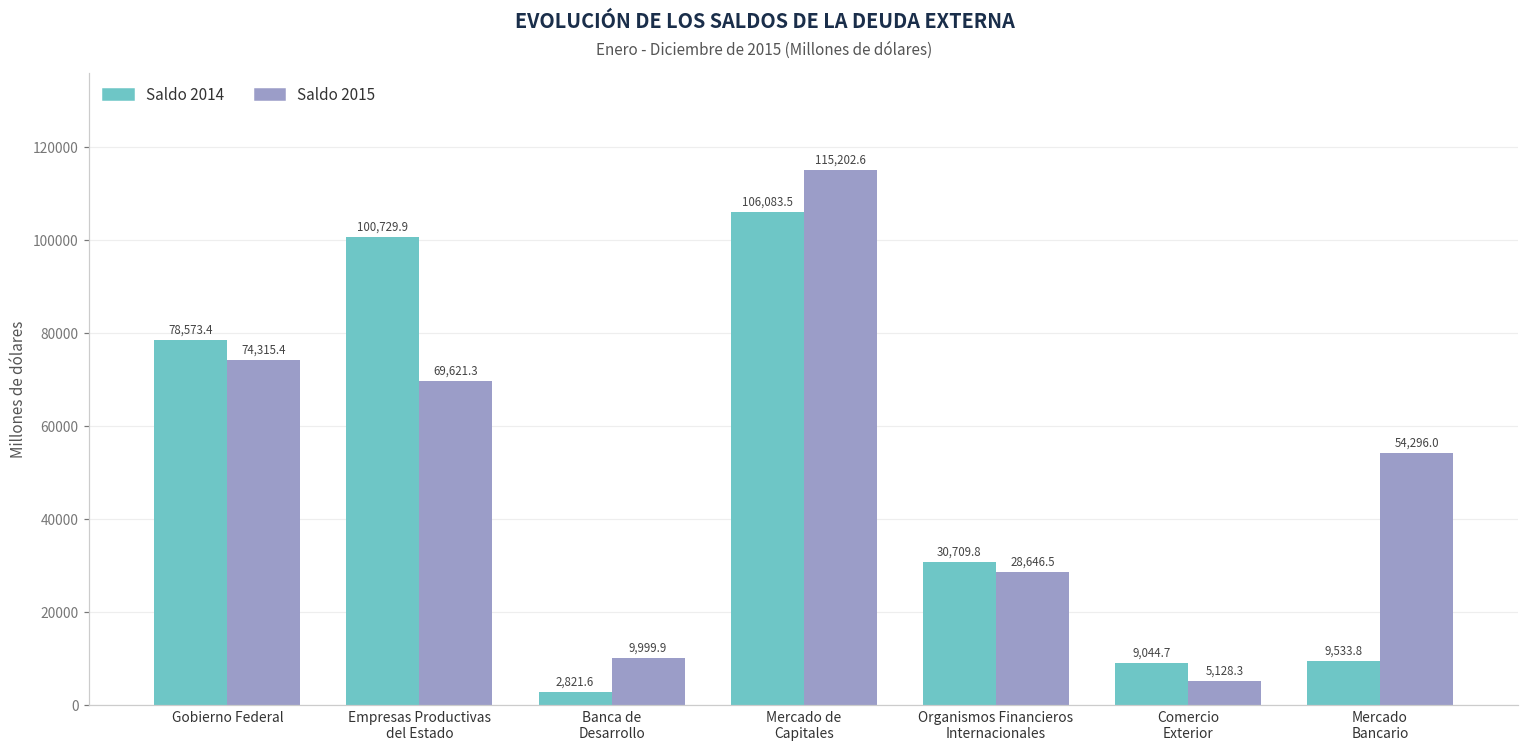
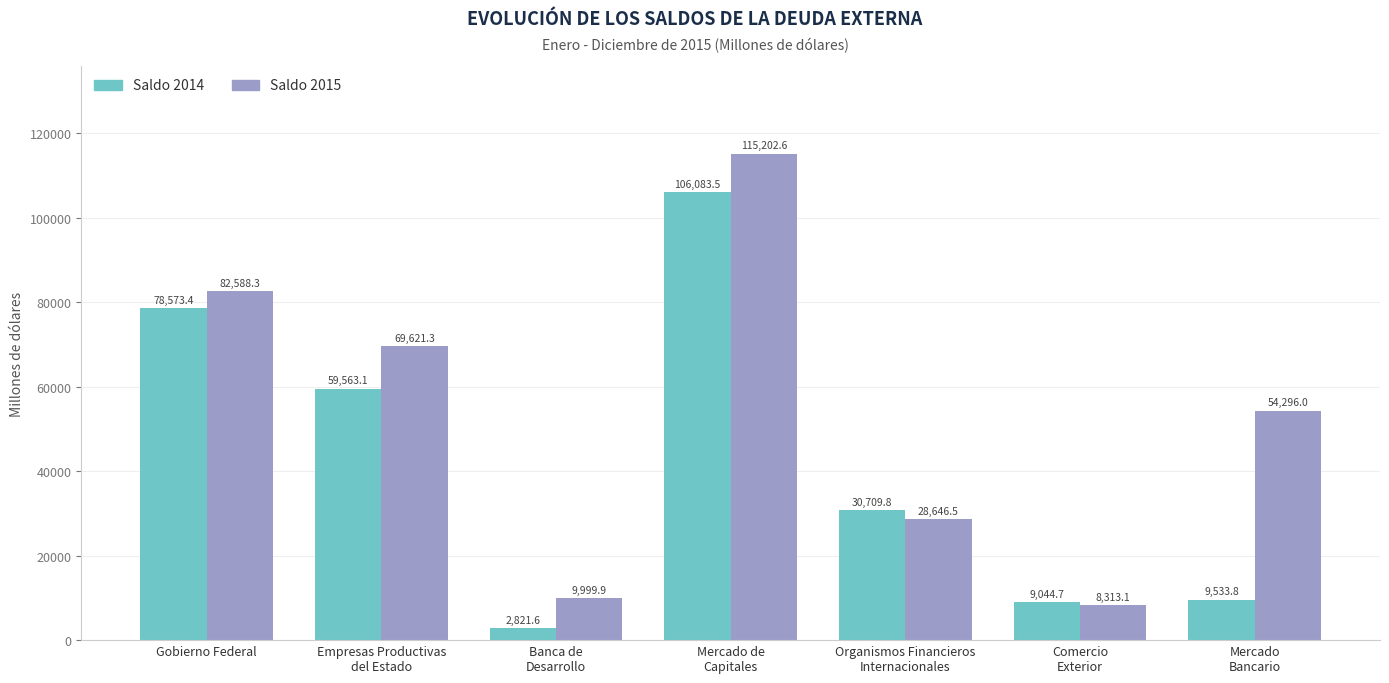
  {
    "Saldo 2014": {
      "Gobierno Federal": "78,573.4",
-     "Empresas Productivas del Estado": "100,729.9",
+     "Empresas Productivas del Estado": "59,563.1",
      "Banca de Desarrollo": "2,821.6",
      "Mercado de Capitales": "106,083.5",
      "Organismos Financieros Internacionales": "30,709.8",
      "Comercio Exterior": "9,044.7",
      "Mercado Bancario": "9,533.8"
    },
    "Saldo 2015": {
-     "Gobierno Federal": "74,315.4",
+     "Gobierno Federal": "82,588.3",
      "Empresas Productivas del Estado": "69,621.3",
      "Banca de Desarrollo": "9,999.9",
      "Mercado de Capitales": "115,202.6",
      "Organismos Financieros Internacionales": "28,646.5",
-     "Comercio Exterior": "5,128.3",
+     "Comercio Exterior": "8,313.1",
      "Mercado Bancario": "54,296.0"
    }
  }
